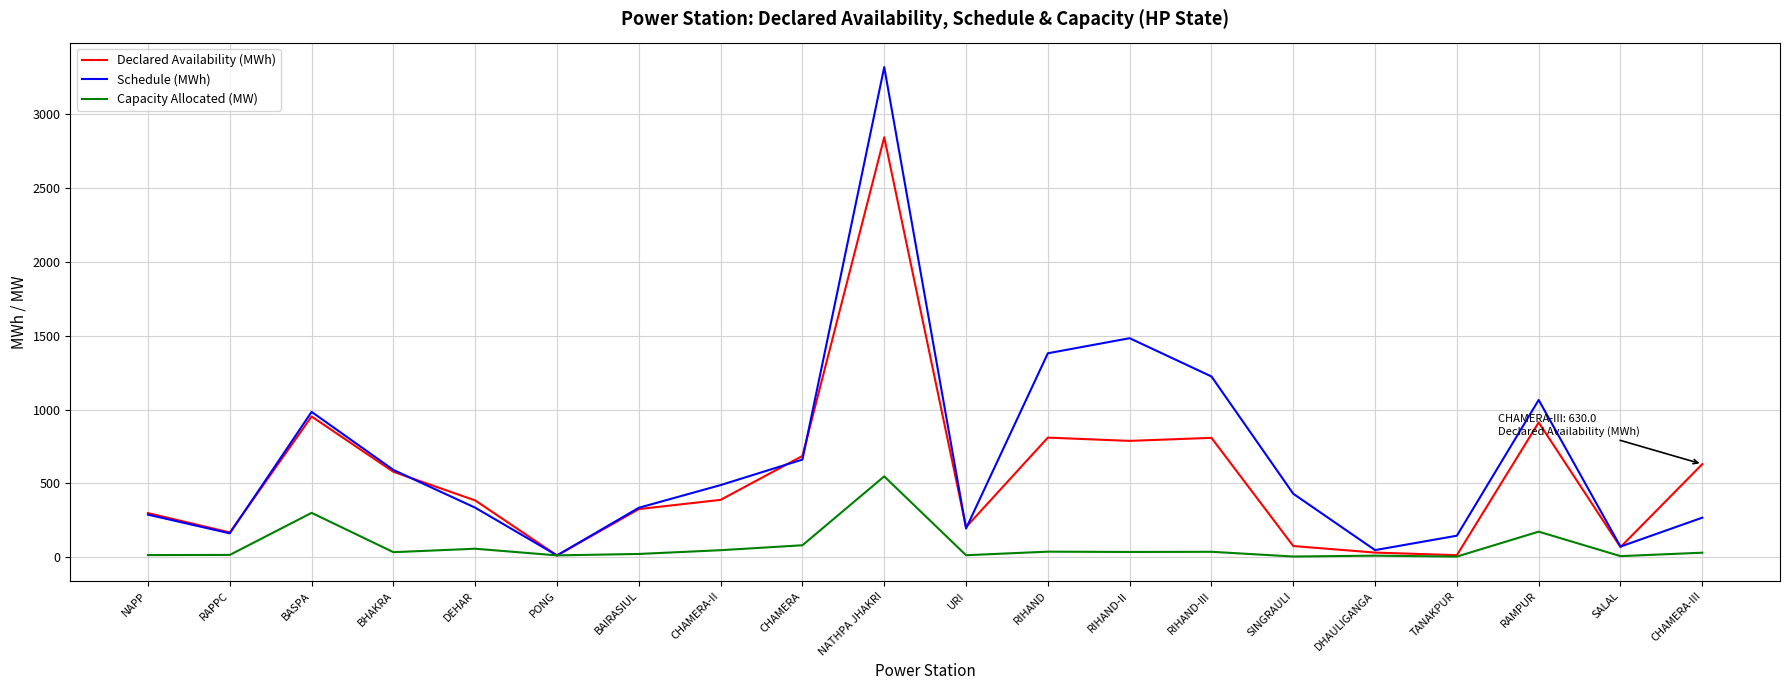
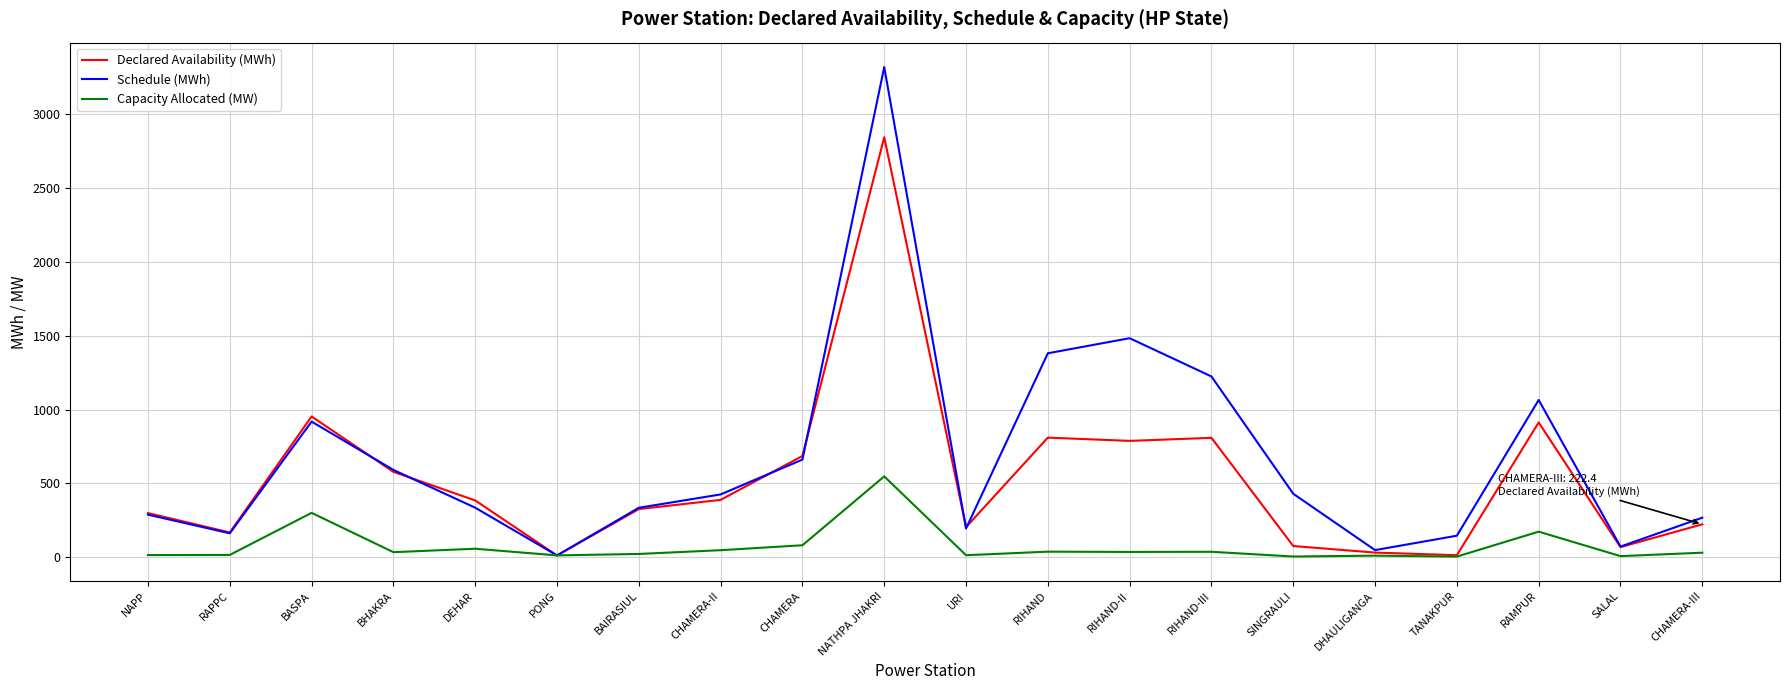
  {
    "Declared Availability (MWh)": {
-     "CHAMERA-III": 630.0
+     "CHAMERA-III": 222.4
    },
    "Schedule (MWh)": {
-     "BASPA": 980,
+     "BASPA": 920,
      "DEHAR": 330,
-     "CHAMERA-II": 490,
+     "CHAMERA-II": 420,
      "CHAMERA": 660,
      "NATHPA JHAKRI": 3320,
      "RIHAND": 1380,
      "RIHAND-II": 1480,
      "RIHAND-III": 1220,
      "SINGRAULI": 430,
      "TANAKPUR": 150,
      "RAMPUR": 1060
    },
    "Capacity Allocated (MW)": {
      "NAPP": 10,
      "RAPPC": 10,
      "BASPA": 300,
      "BHAKRA": 30,
      "DEHAR": 60,
      "BAIRASIUL": 20,
      "CHAMERA-II": 50,
      "CHAMERA": 80,
      "NATHPA JHAKRI": 550,
      "URI": 10,
      "RIHAND": 40,
      "RIHAND-II": 40,
      "RIHAND-III": 40,
      "SINGRAULI": 0,
      "DHAULIGANGA": 10,
      "RAMPUR": 170,
      "SALAL": 10,
      "CHAMERA-III": 30
    }
  }
